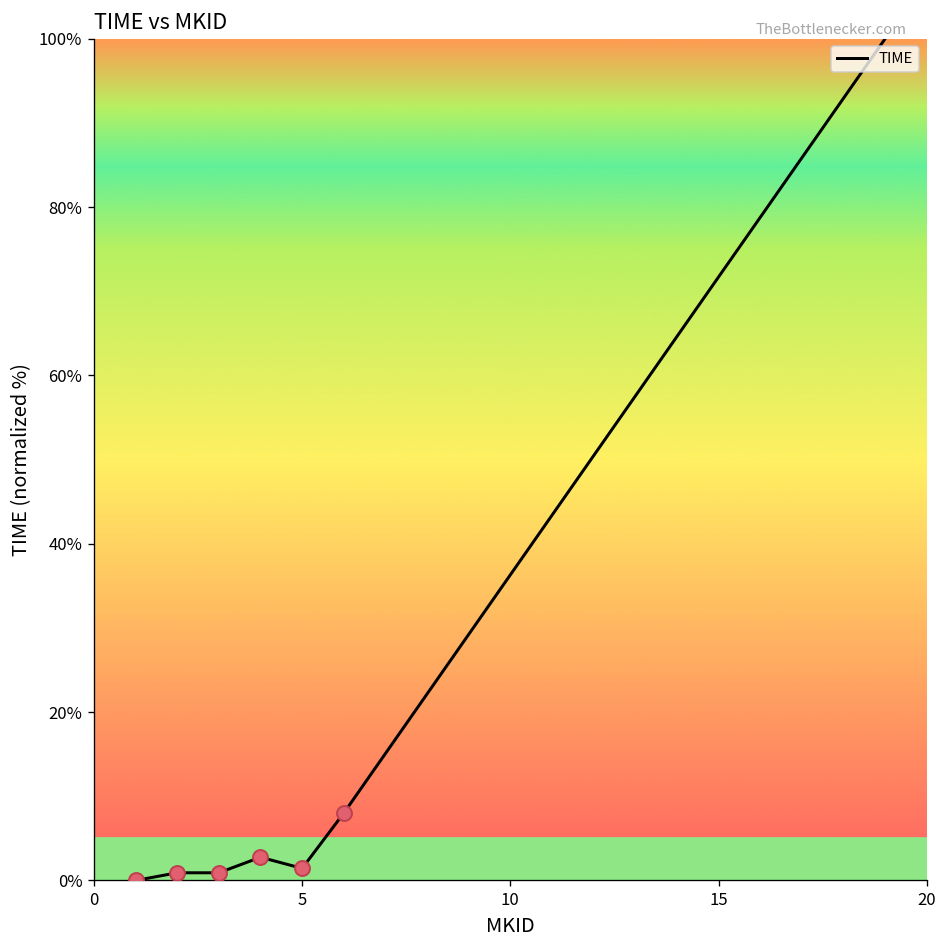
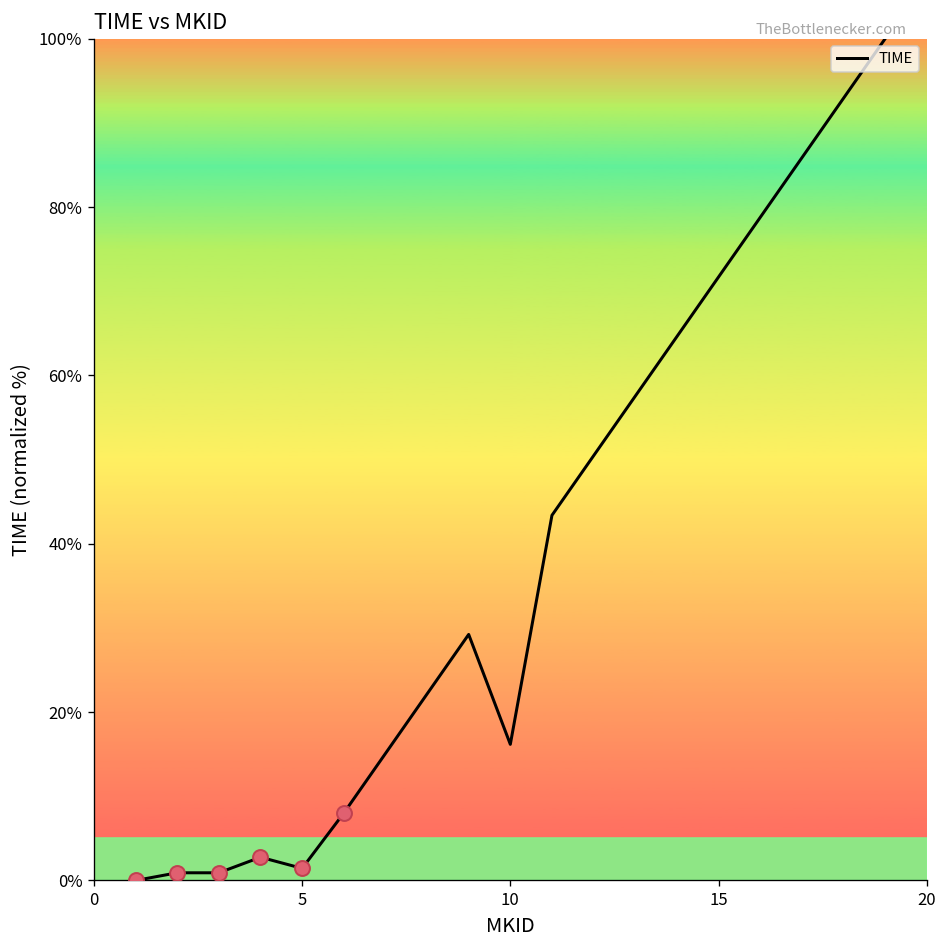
  {
    "TIME": {
-     "10": "36%",
+     "10": "16%",
      "15": "72%"
    }
  }
